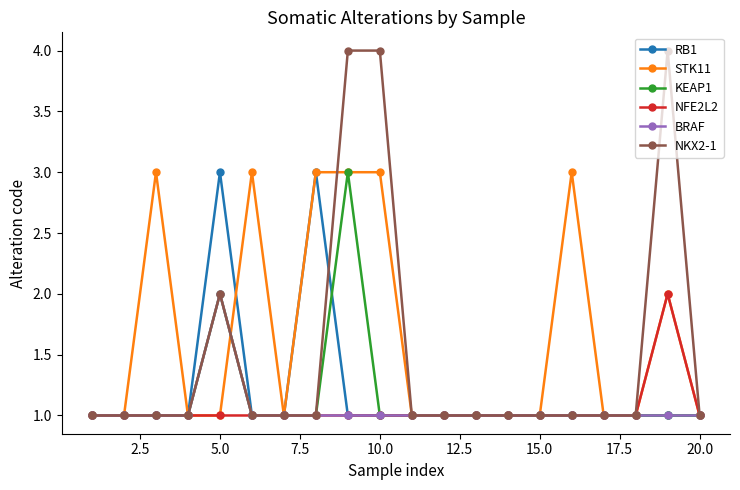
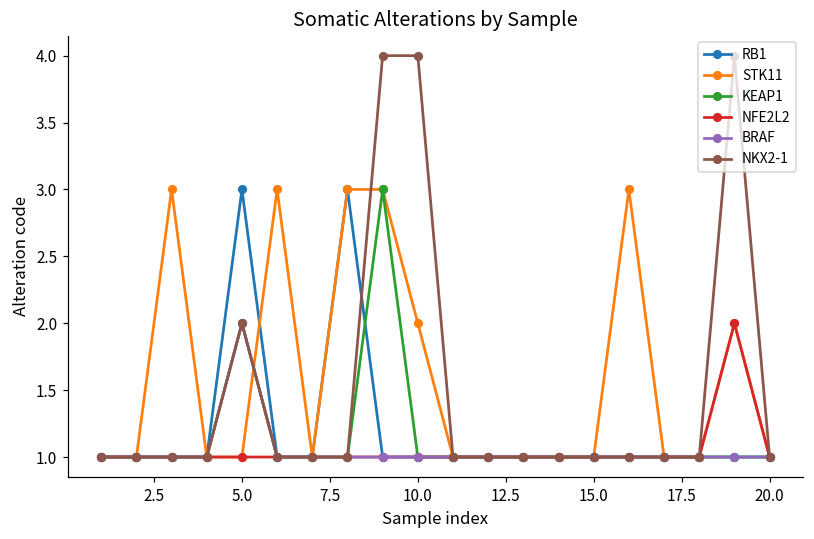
  {
    "RB1": {
      "5.0": 3
    },
    "STK11": {
-     "10.0": 3
+     "10.0": 2
    },
    "NKX2-1": {
      "10.0": 4
    }
  }
